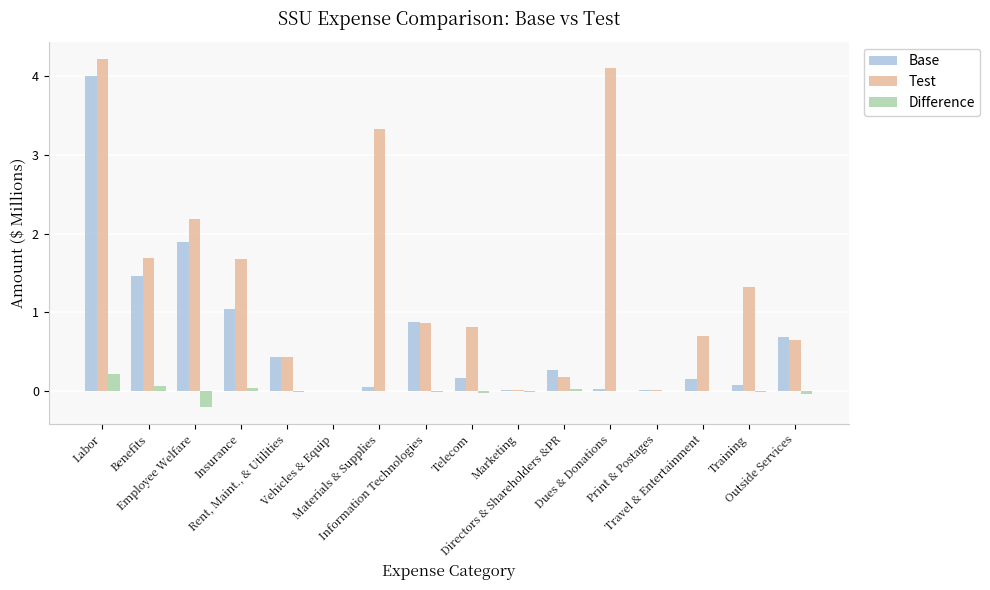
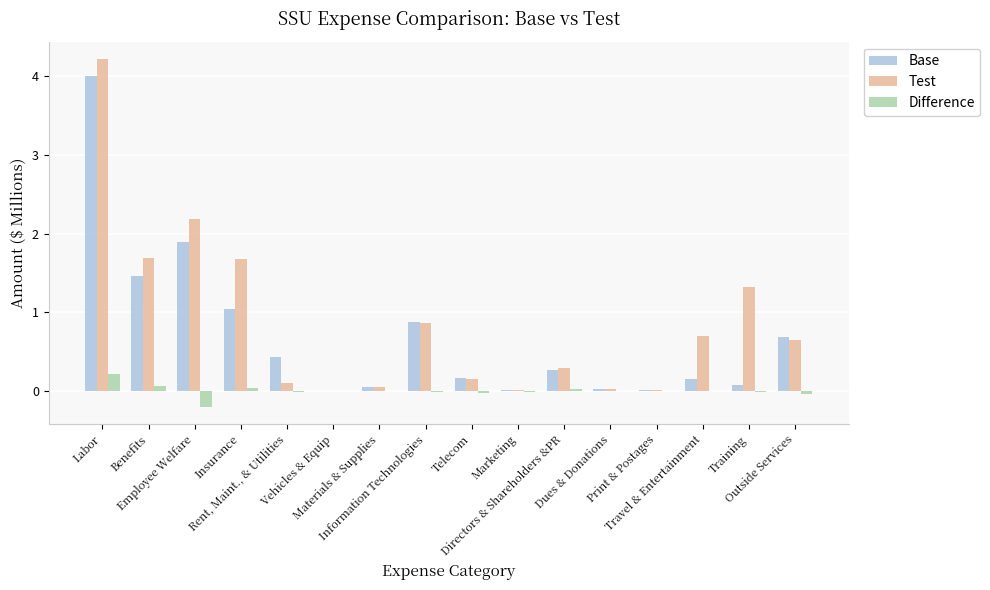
  {
    "Test": {
      "Labor": 4.2,
      "Benefits": 1.7,
      "Employee Welfare": 2.2,
      "Insurance": 1.7,
-     "Rent, Maint., & Utilities": 0.4,
-     "Materials & Supplies": 3.3,
+     "Rent, Maint., & Utilities": 0.1,
+     "Materials & Supplies": 0.1,
      "Information Technologies": 0.9,
-     "Telecom": 0.8,
-     "Directors & Shareholders &PR": 0.2,
-     "Dues & Donations": 4.1,
+     "Telecom": 0.2,
+     "Directors & Shareholders &PR": 0.3,
+     "Dues & Donations": 0.0,
      "Travel & Entertainment": 0.7,
      "Training": 1.3,
      "Outside Services": 0.7
    }
  }
